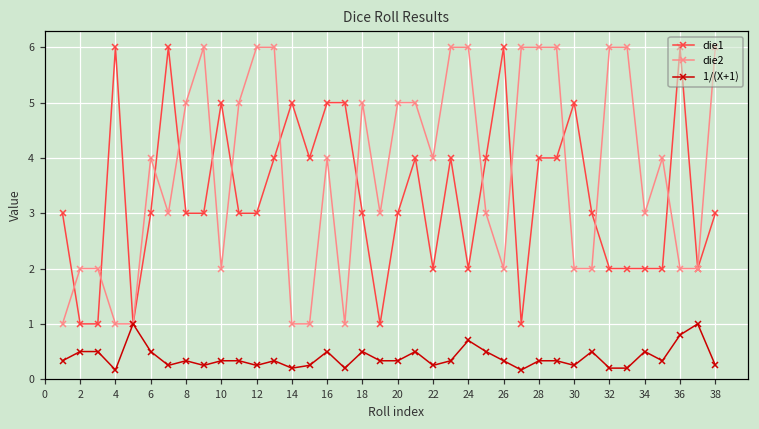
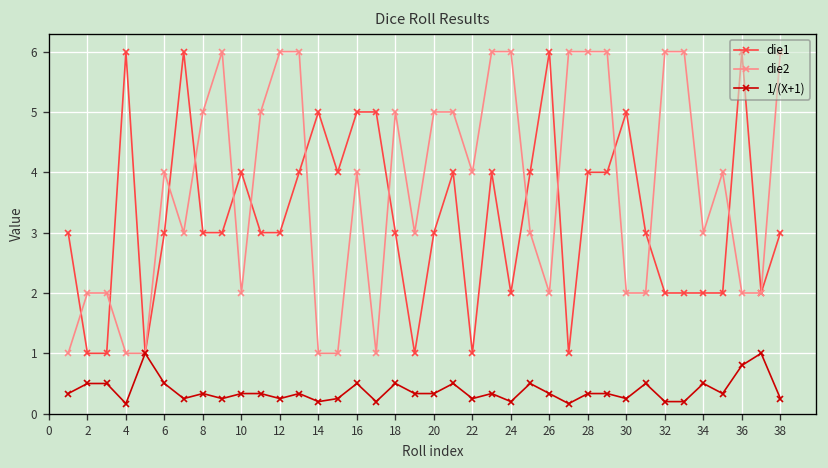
  {
    "die1": {
      "2": 1,
      "4": 6,
      "6": 3,
      "8": 3,
-     "10": 5,
+     "10": 4,
      "12": 3,
      "14": 5,
      "16": 5,
      "18": 3,
      "20": 3,
-     "22": 2,
+     "22": 1,
      "24": 2,
      "26": 6,
      "28": 4,
      "30": 5,
      "32": 2,
      "34": 2,
      "38": 3
    },
    "die2": {
      "2": 2.0,
      "4": 1.0,
      "6": 4.0,
      "8": 5.0,
      "10": 2.0,
      "12": 6.0,
      "14": 1.0,
      "16": 4.0,
      "18": 5.0,
      "20": 5.0,
      "22": 4.0,
      "24": 6.0,
      "26": 2.0,
      "28": 6.0,
      "30": 2.0,
      "32": 6.0,
      "34": 3.0,
      "36": 2.0
    },
    "1/(X+1)": {
      "2": 0.5,
      "4": 0.2,
      "6": 0.5,
      "8": 0.3,
      "10": 0.3,
      "12": 0.3,
      "14": 0.2,
      "16": 0.5,
      "18": 0.5,
      "20": 0.3,
      "22": 0.3,
-     "24": 0.7,
+     "24": 0.2,
      "26": 0.3,
      "28": 0.3,
      "30": 0.3,
      "32": 0.2,
      "34": 0.5,
      "36": 0.8,
      "38": 0.3
    }
  }
